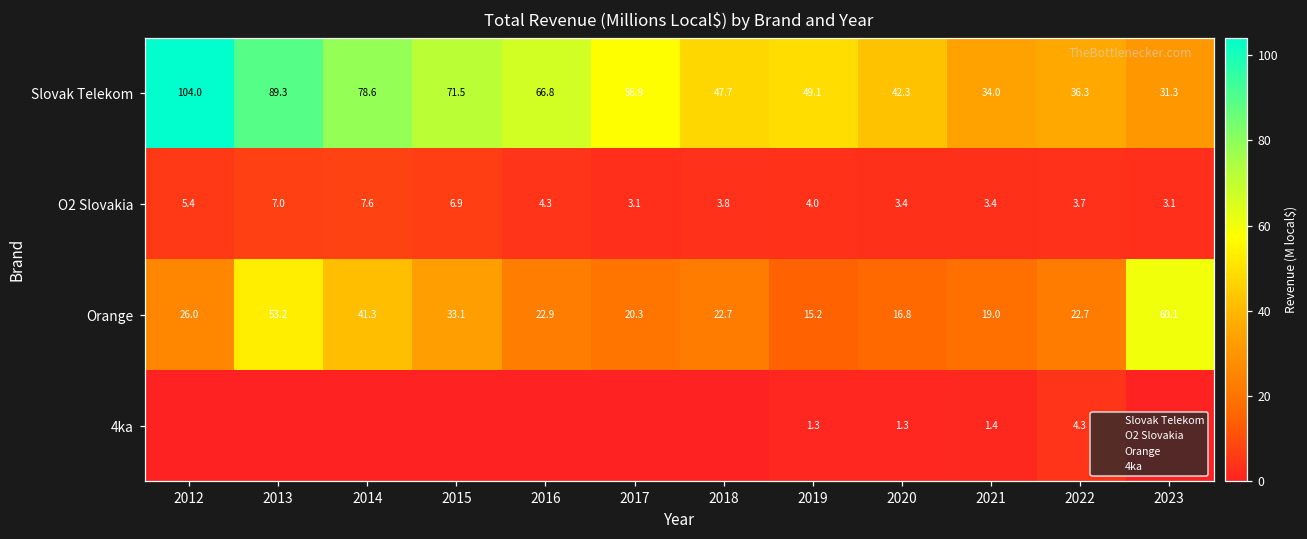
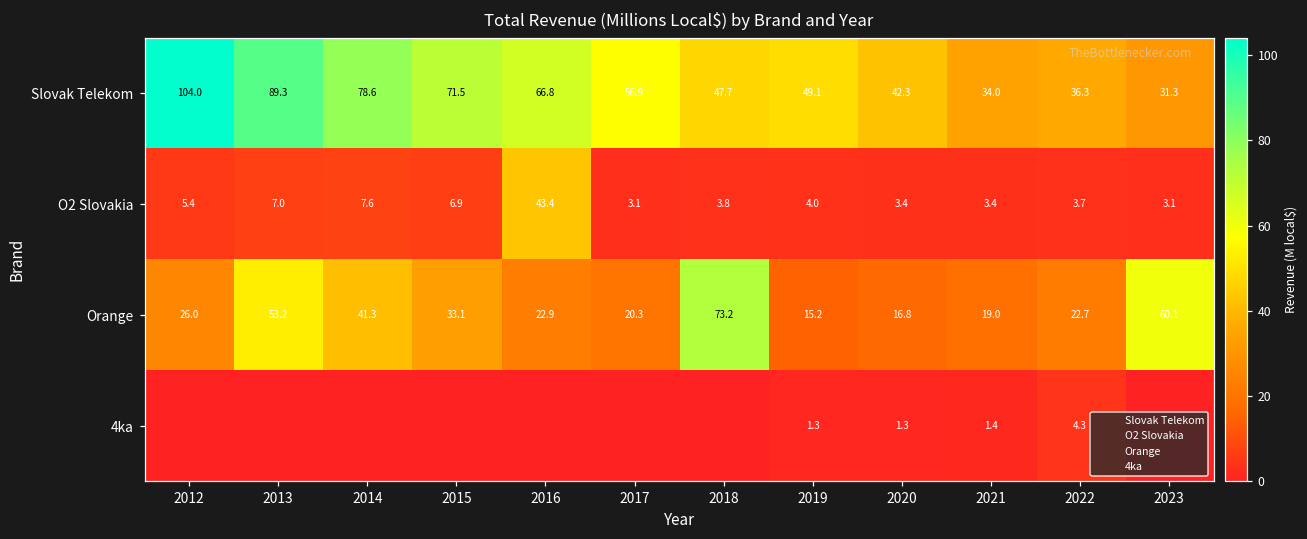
  {
    "Slovak Telekom": {
      "2012": 104.0,
      "2013": 89.3,
      "2014": 78.6,
      "2015": 71.5,
      "2016": 66.8,
      "2017": 56.9,
      "2018": 47.7,
      "2019": 49.1,
      "2020": 42.3,
      "2021": 34.0,
      "2022": 36.3
    },
    "O2 Slovakia": {
      "2012": 5.4,
      "2013": 7.0,
      "2014": 7.6,
      "2015": 6.9,
-     "2016": 4.3,
+     "2016": 43.4,
      "2017": 3.1,
      "2018": 3.8,
      "2019": 4.0,
      "2020": 3.4,
      "2021": 3.4,
      "2022": 3.7,
      "2023": 3.1
    },
    "Orange": {
      "2012": 26.0,
      "2013": 53.2,
      "2014": 41.3,
      "2015": 33.1,
      "2016": 22.9,
      "2017": 20.3,
-     "2018": 22.7,
+     "2018": 73.2,
      "2019": 15.2,
      "2020": 16.8,
      "2021": 19.0,
      "2022": 22.7,
      "2023": 60.1
    },
    "4ka": {
      "2019": 1.3,
      "2020": 1.3,
      "2021": 1.4,
      "2022": 4.3
    }
  }
